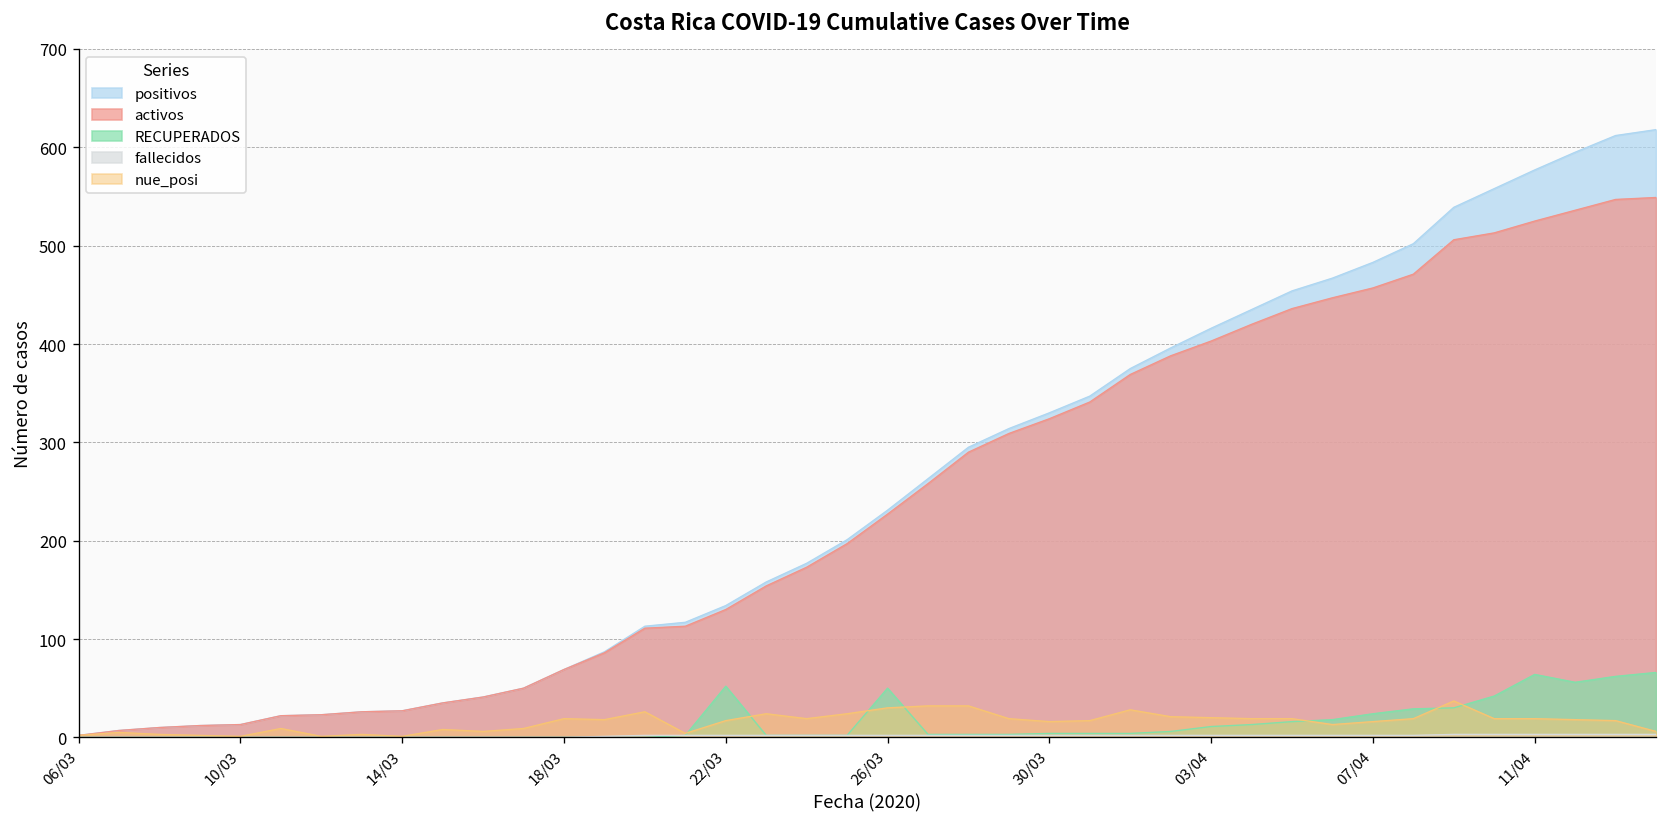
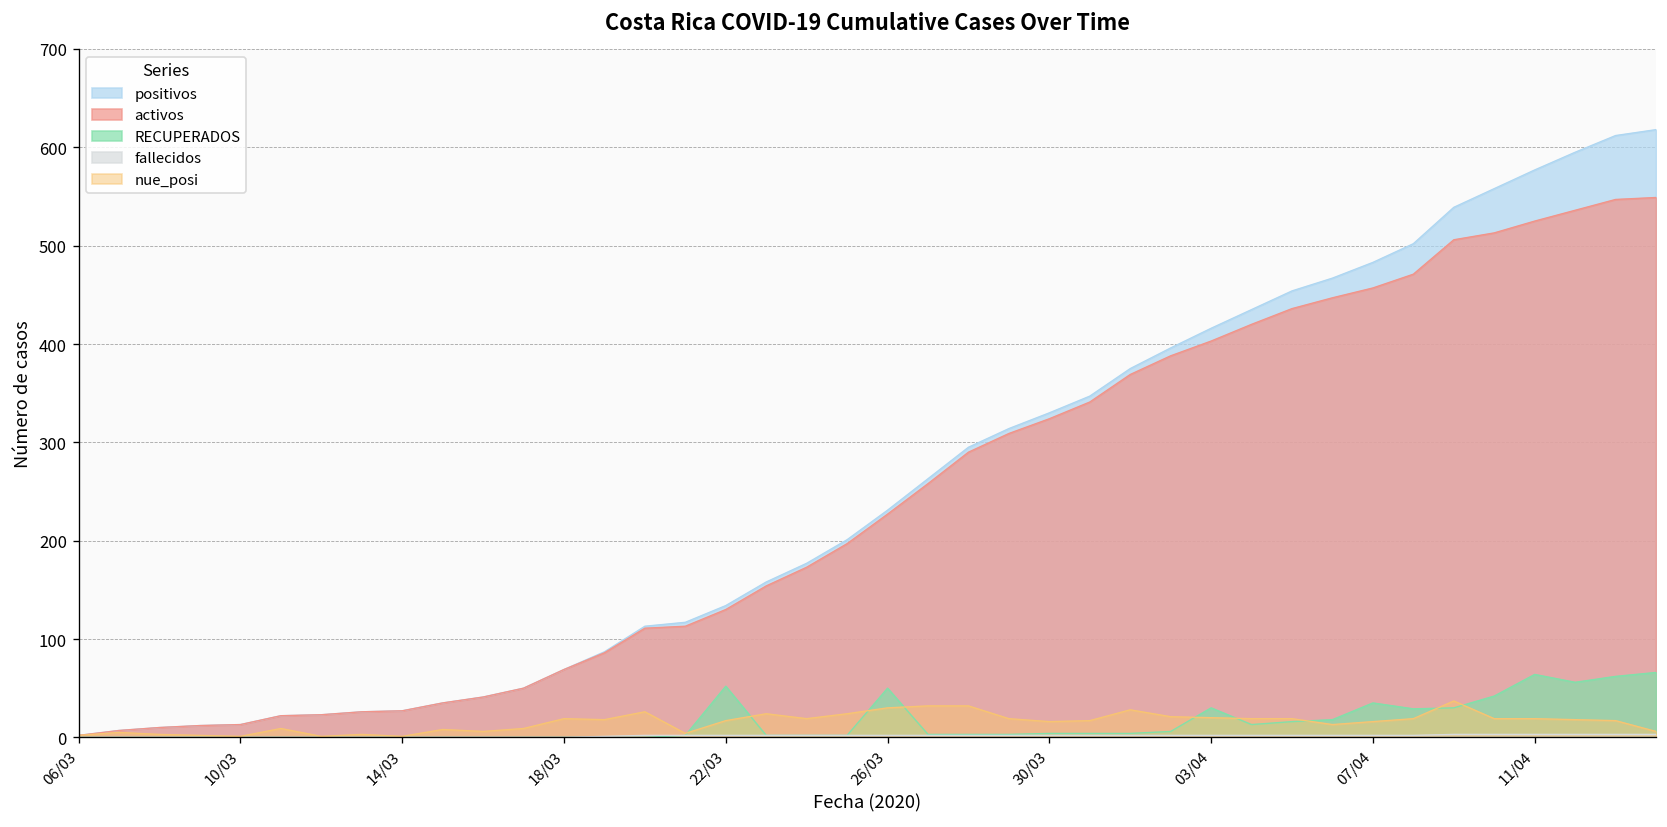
  {
    "RECUPERADOS": {
      "22/03": 50,
      "26/03": 50,
-     "03/04": 10,
-     "07/04": 20,
+     "03/04": 30,
+     "07/04": 40,
      "11/04": 60
    }
  }
